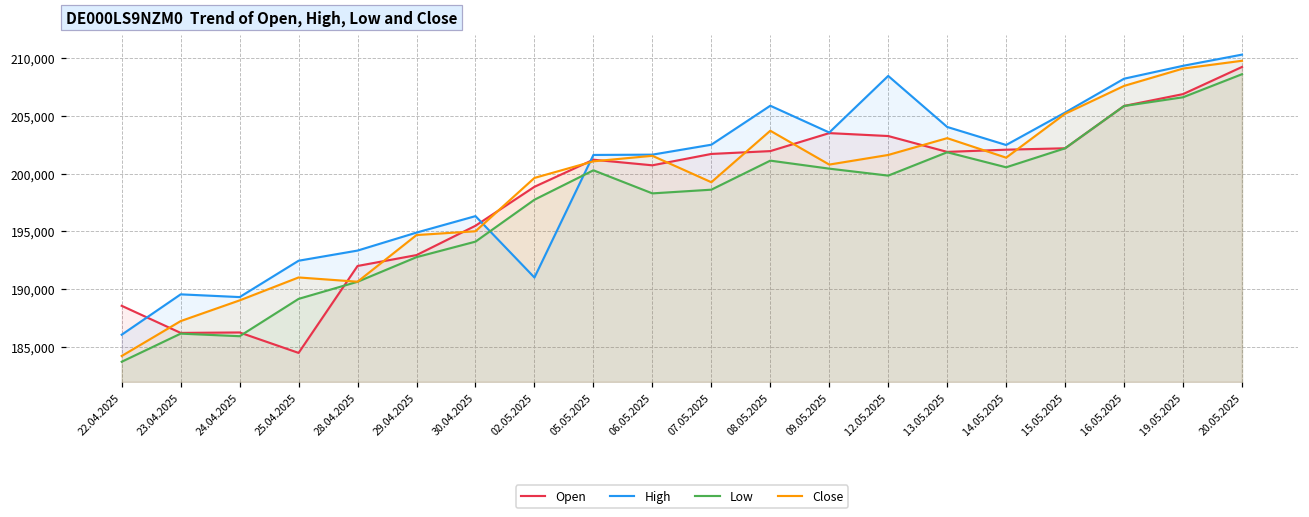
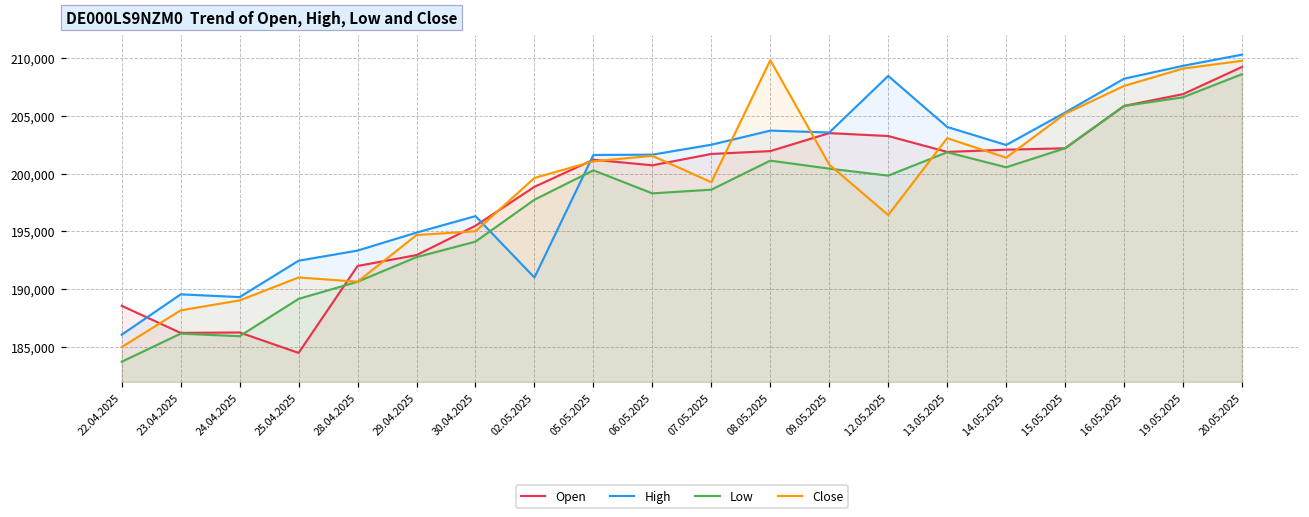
  {
    "Open": {
      "22.04.2025": "188,600",
      "24.04.2025": "186,300",
      "25.04.2025": "184,500",
      "28.04.2025": "192,000",
      "30.04.2025": "195,500",
      "02.05.2025": "198,900",
      "06.05.2025": "200,700",
      "07.05.2025": "201,700",
      "08.05.2025": "201,900",
      "12.05.2025": "203,200",
      "14.05.2025": "202,100",
      "19.05.2025": "206,900",
      "20.05.2025": "209,200"
    },
    "High": {
      "22.04.2025": "186,100",
      "23.04.2025": "189,600",
      "24.04.2025": "189,300",
      "25.04.2025": "192,500",
      "28.04.2025": "193,300",
      "30.04.2025": "196,300",
      "02.05.2025": "191,000",
      "05.05.2025": "201,600",
      "07.05.2025": "202,500",
-     "08.05.2025": "205,900",
+     "08.05.2025": "203,700",
      "12.05.2025": "208,400",
      "13.05.2025": "204,000",
      "14.05.2025": "202,500",
      "16.05.2025": "208,200",
      "20.05.2025": "210,300"
    },
    "Low": {
      "22.04.2025": "183,700",
      "24.04.2025": "185,900",
      "25.04.2025": "189,200",
      "30.04.2025": "194,100",
      "02.05.2025": "197,700",
      "05.05.2025": "200,300",
      "06.05.2025": "198,300",
      "07.05.2025": "198,600",
      "08.05.2025": "201,100",
      "09.05.2025": "200,400",
      "12.05.2025": "199,800",
      "14.05.2025": "200,500",
      "19.05.2025": "206,600",
      "20.05.2025": "208,600"
    },
    "Close": {
-     "22.04.2025": "184,200",
-     "23.04.2025": "187,300",
+     "22.04.2025": "185,000",
+     "23.04.2025": "188,200",
      "24.04.2025": "189,000",
      "25.04.2025": "191,000",
      "30.04.2025": "195,000",
      "02.05.2025": "199,600",
      "07.05.2025": "199,300",
-     "08.05.2025": "203,700",
+     "08.05.2025": "209,800",
      "09.05.2025": "200,800",
-     "12.05.2025": "201,600",
+     "12.05.2025": "196,400",
      "13.05.2025": "203,100",
      "14.05.2025": "201,400",
      "16.05.2025": "207,600",
      "20.05.2025": "209,700"
    }
  }
